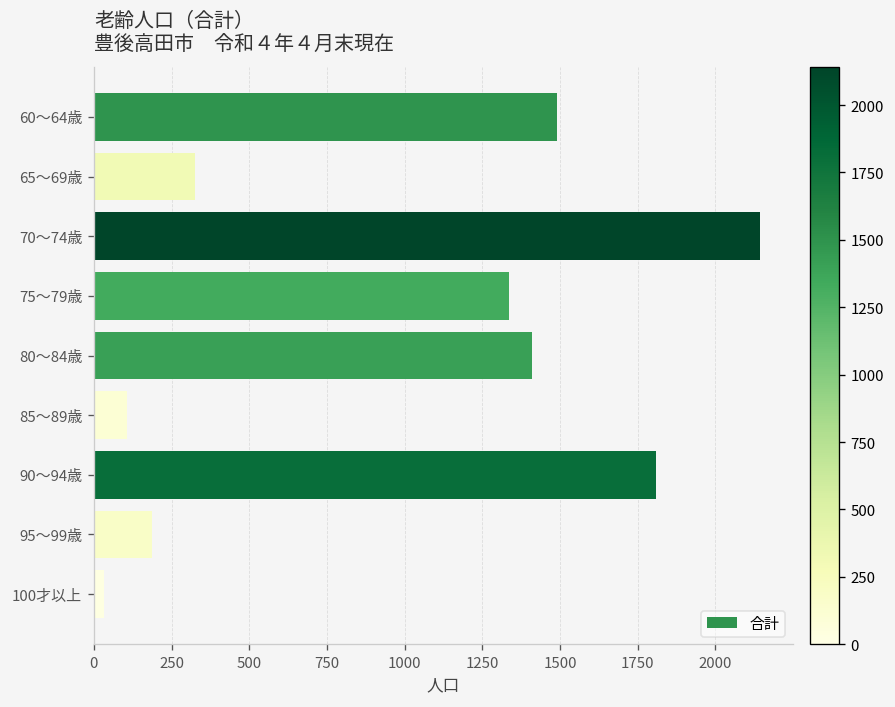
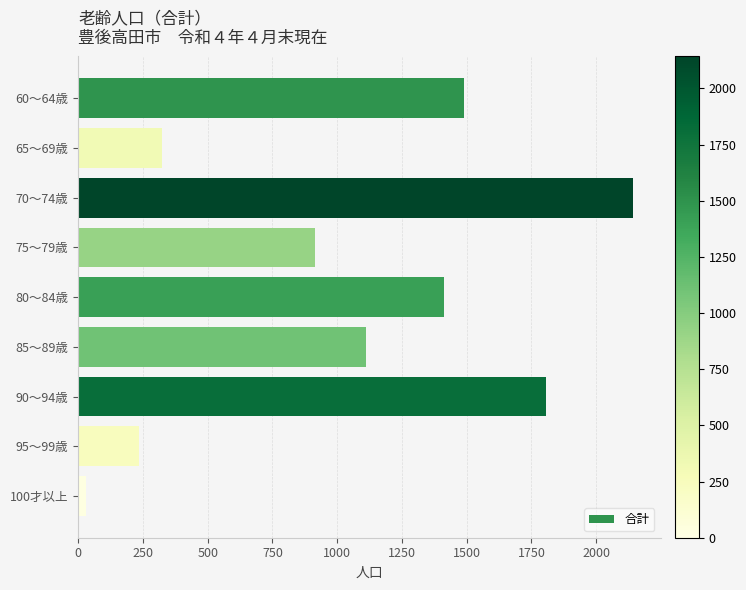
  {
    "60～64歳": 1490,
    "65～69歳": 320,
    "70～74歳": 2140,
-   "75～79歳": 1340,
+   "75～79歳": 920,
    "80～84歳": 1410,
-   "85～89歳": 110,
+   "85～89歳": 1110,
    "90～94歳": 1810,
-   "95～99歳": 190,
+   "95～99歳": 240,
    "100才以上": 30
  }
